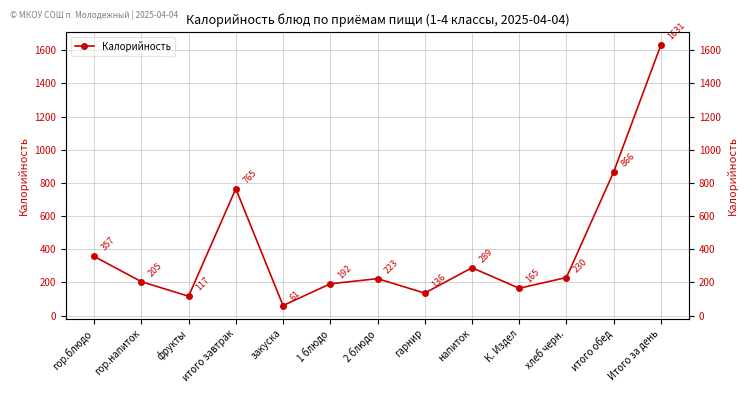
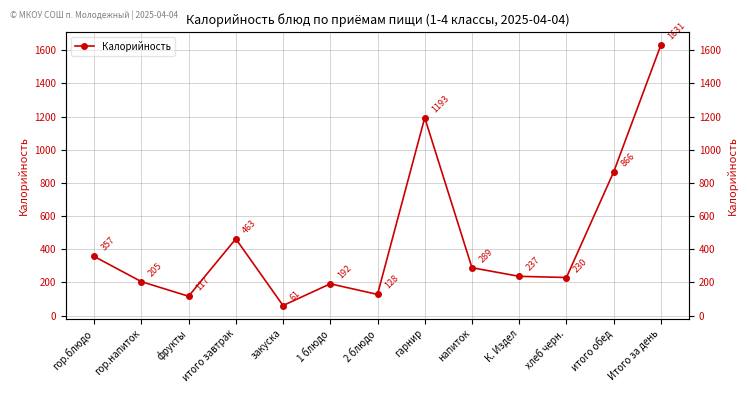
  {
    "гор.блюдо": 357,
    "гор.напиток": 205,
    "фрукты": 117,
-   "итого завтрак": 765,
+   "итого завтрак": 463,
    "закуска": 61,
    "1 блюдо": 192,
-   "2 блюдо": 223,
-   "гарнир": 136,
+   "2 блюдо": 128,
+   "гарнир": 1193,
    "напиток": 289,
-   "К. Издел": 165,
+   "К. Издел": 237,
    "хлеб черн.": 230,
    "итого обед": 866,
    "Итого за день": 1631
  }
